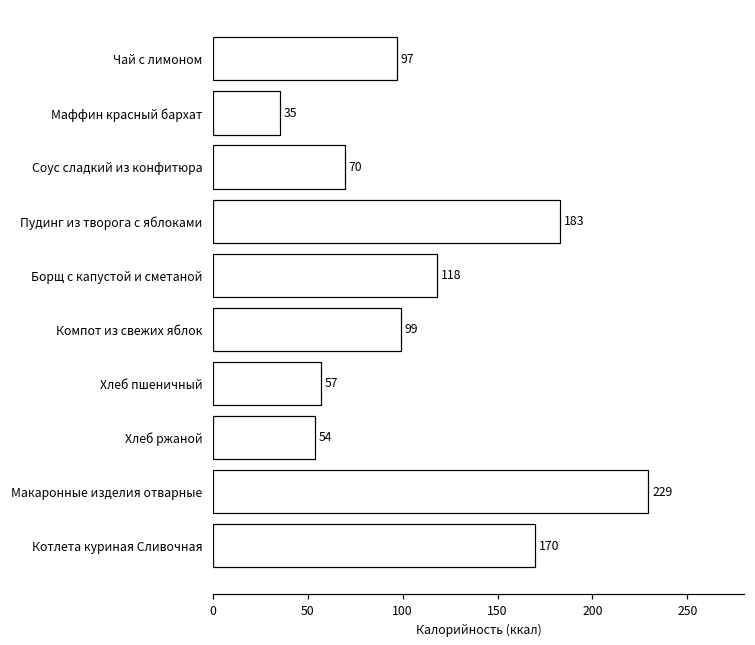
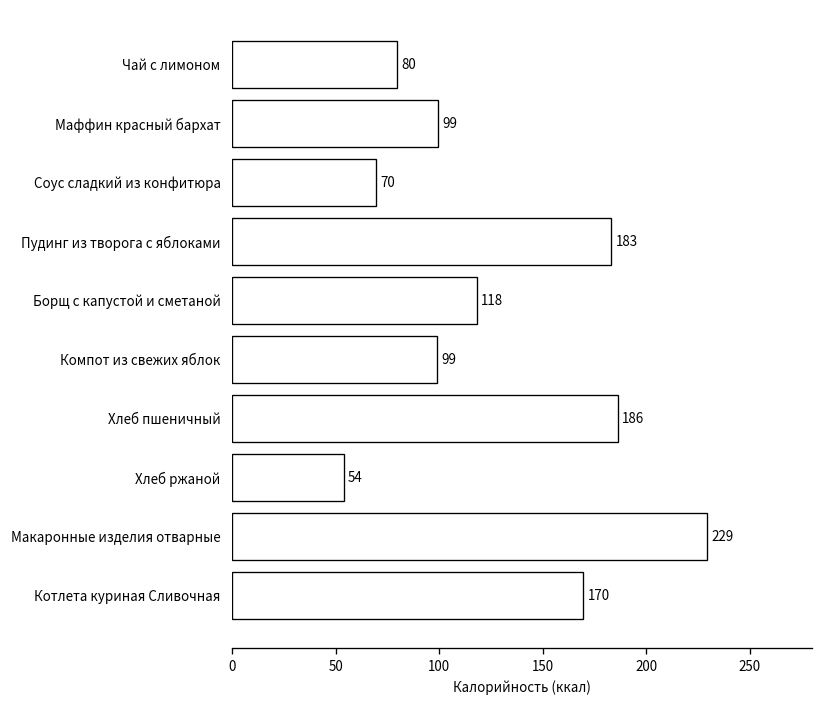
  {
-   "Чай с лимоном": 97,
-   "Маффин красный бархат": 35,
+   "Чай с лимоном": 80,
+   "Маффин красный бархат": 99,
    "Соус сладкий из конфитюра": 70,
    "Пудинг из творога с яблоками": 183,
    "Борщ с капустой и сметаной": 118,
    "Компот из свежих яблок": 99,
-   "Хлеб пшеничный": 57,
+   "Хлеб пшеничный": 186,
    "Хлеб ржаной": 54,
    "Макаронные изделия отварные": 229,
    "Котлета куриная Сливочная": 170
  }
